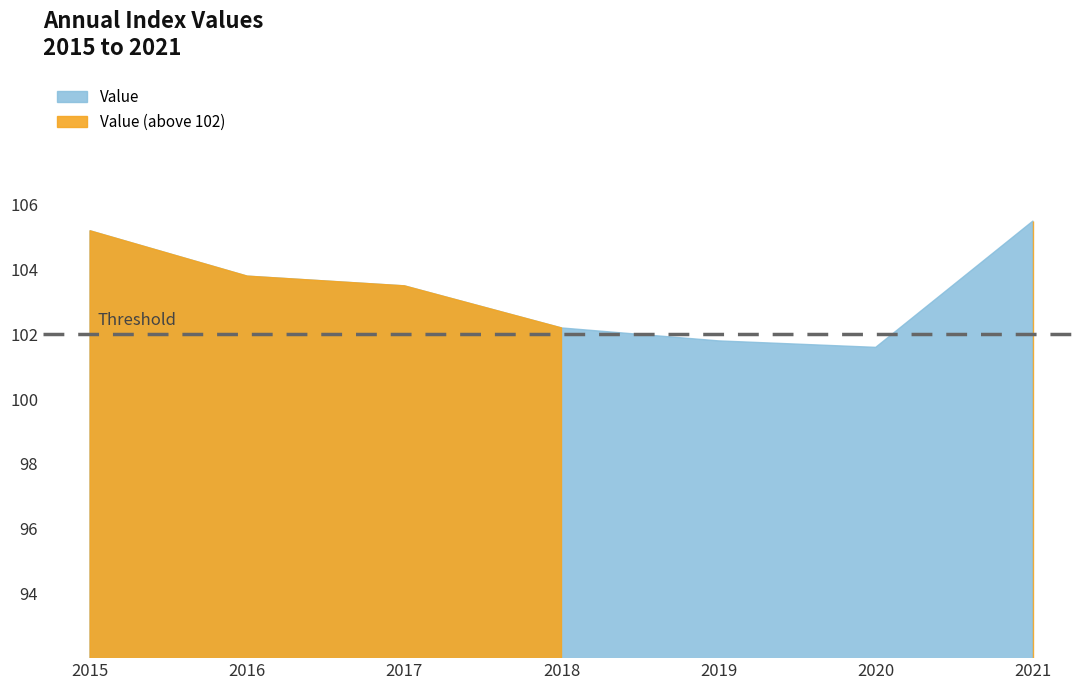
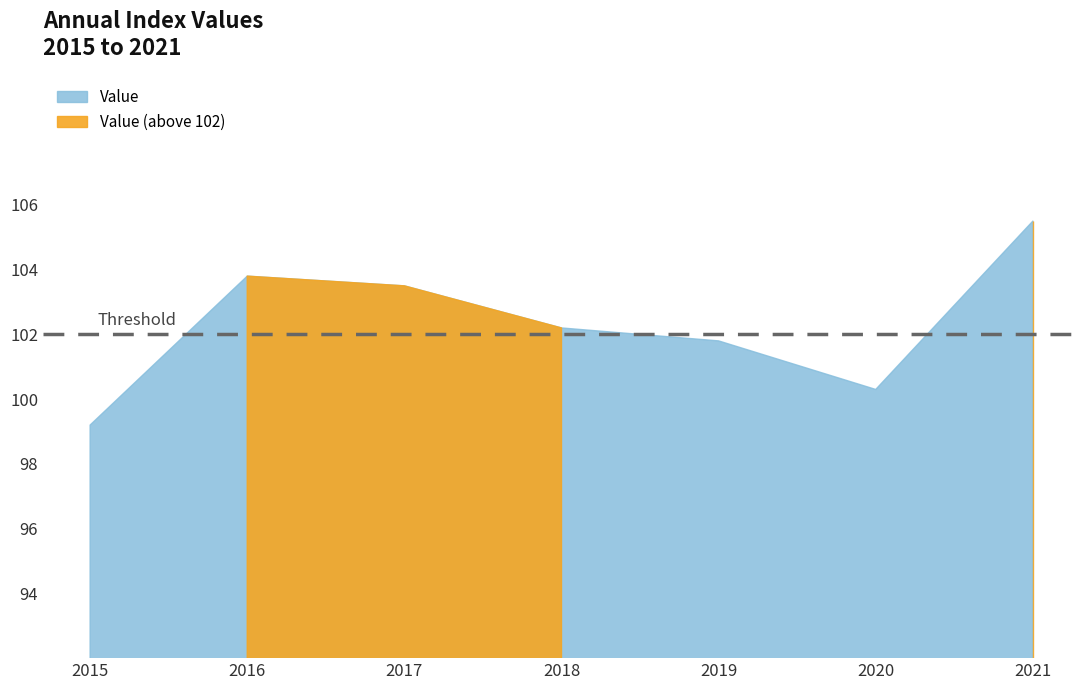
  {
-   "2015": 105.2,
+   "2015": 99.2,
    "2016": 103.8,
    "2017": 103.5,
    "2018": 102.2,
    "2019": 101.8,
-   "2020": 101.6,
+   "2020": 100.3,
    "2021": 105.5
  }
